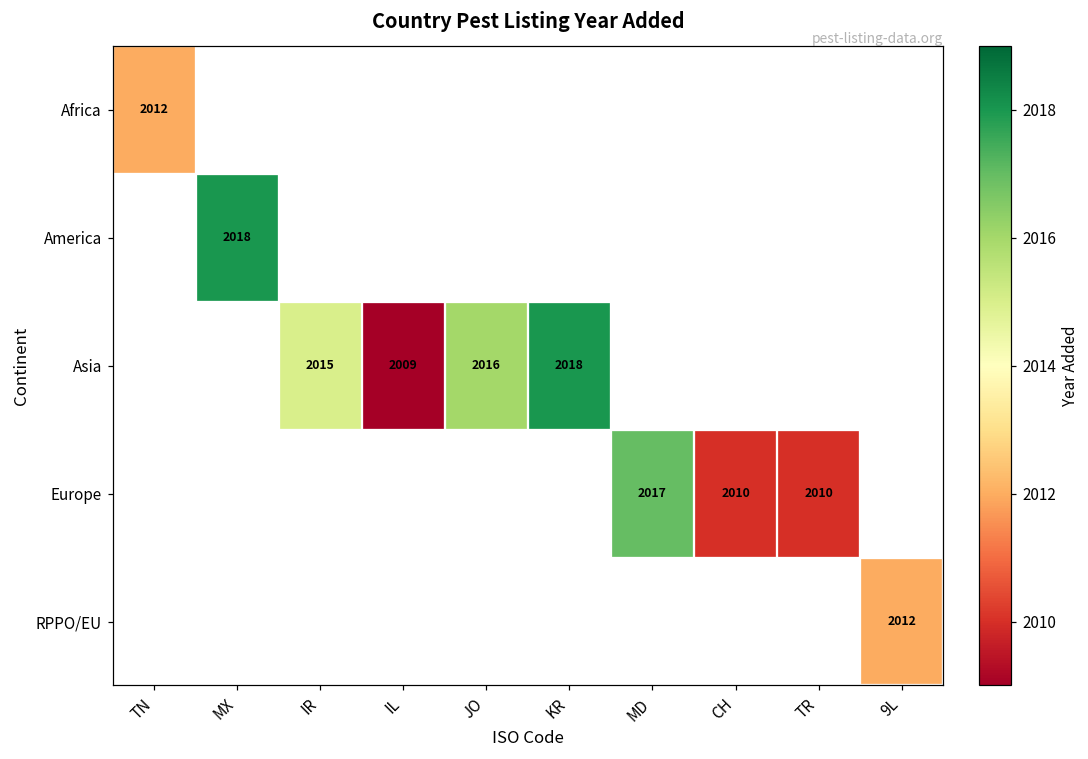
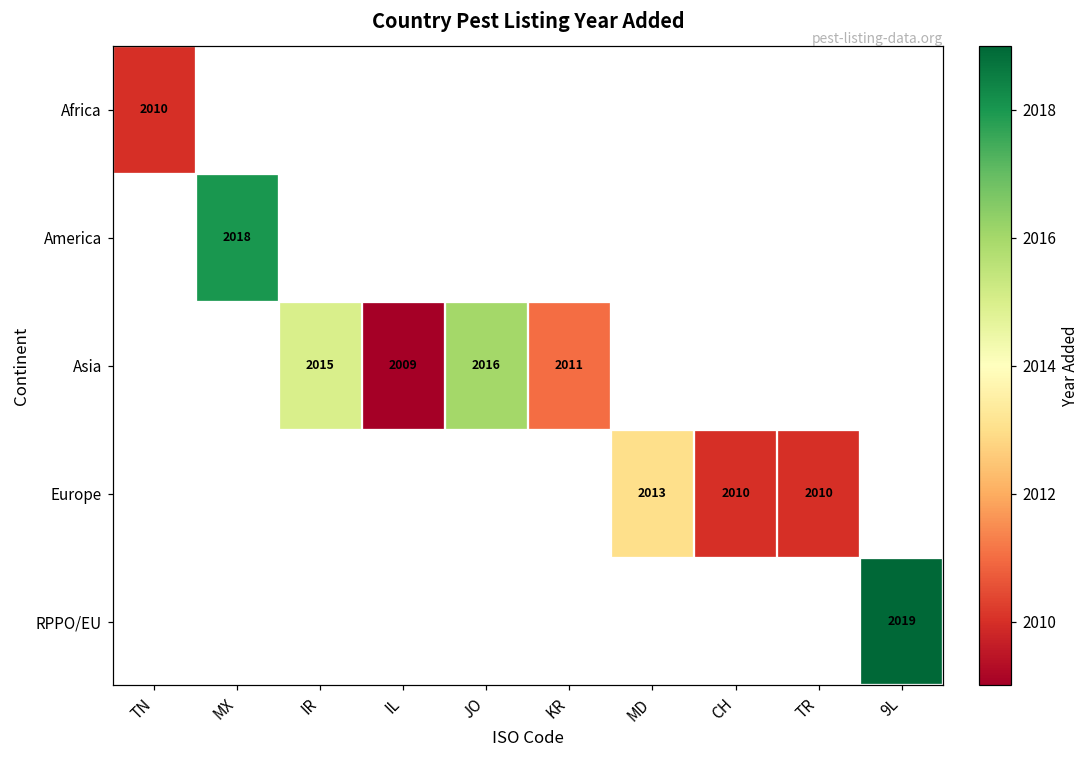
  {
    "Africa": {
-     "TN": 2012
+     "TN": 2010
    },
    "America": {
      "MX": 2018
    },
    "Asia": {
      "IR": 2015,
      "IL": 2009,
      "JO": 2016,
-     "KR": 2018
+     "KR": 2011
    },
    "Europe": {
-     "MD": 2017,
+     "MD": 2013,
      "CH": 2010,
      "TR": 2010
    },
    "RPPO/EU": {
-     "9L": 2012
+     "9L": 2019
    }
  }
